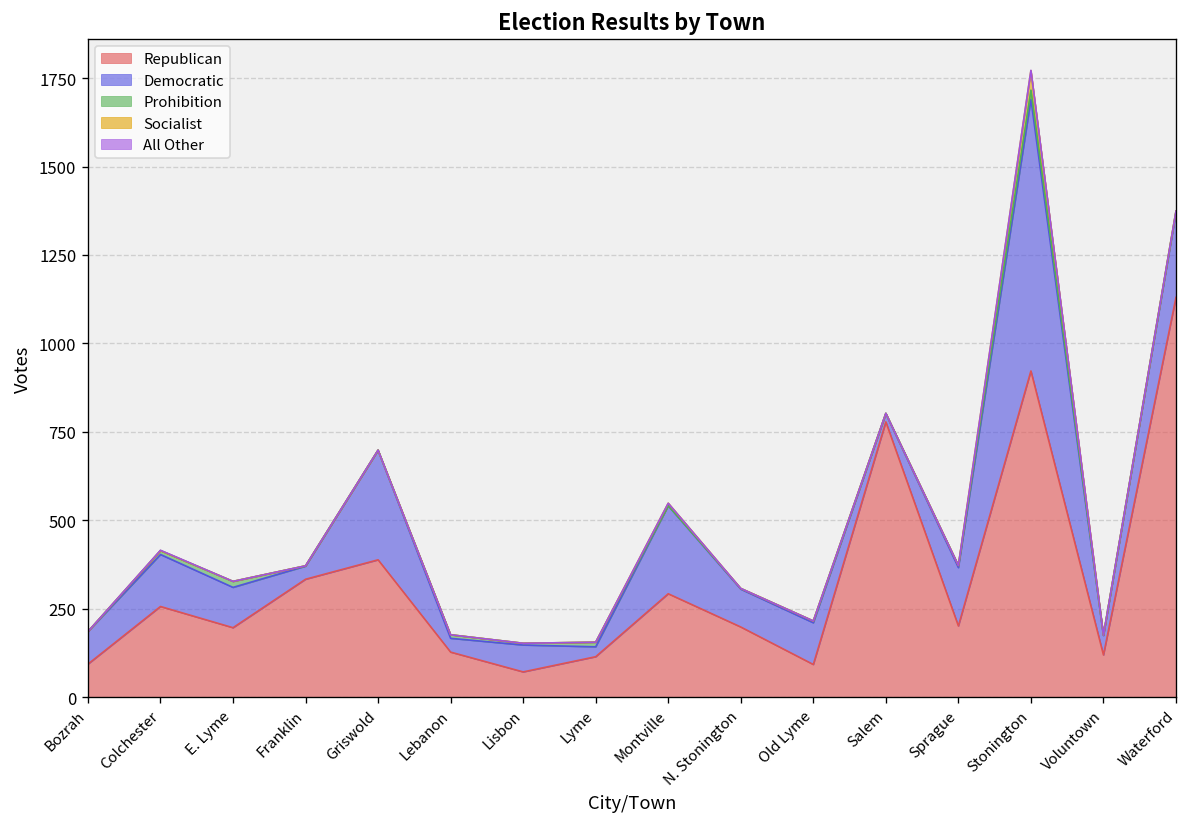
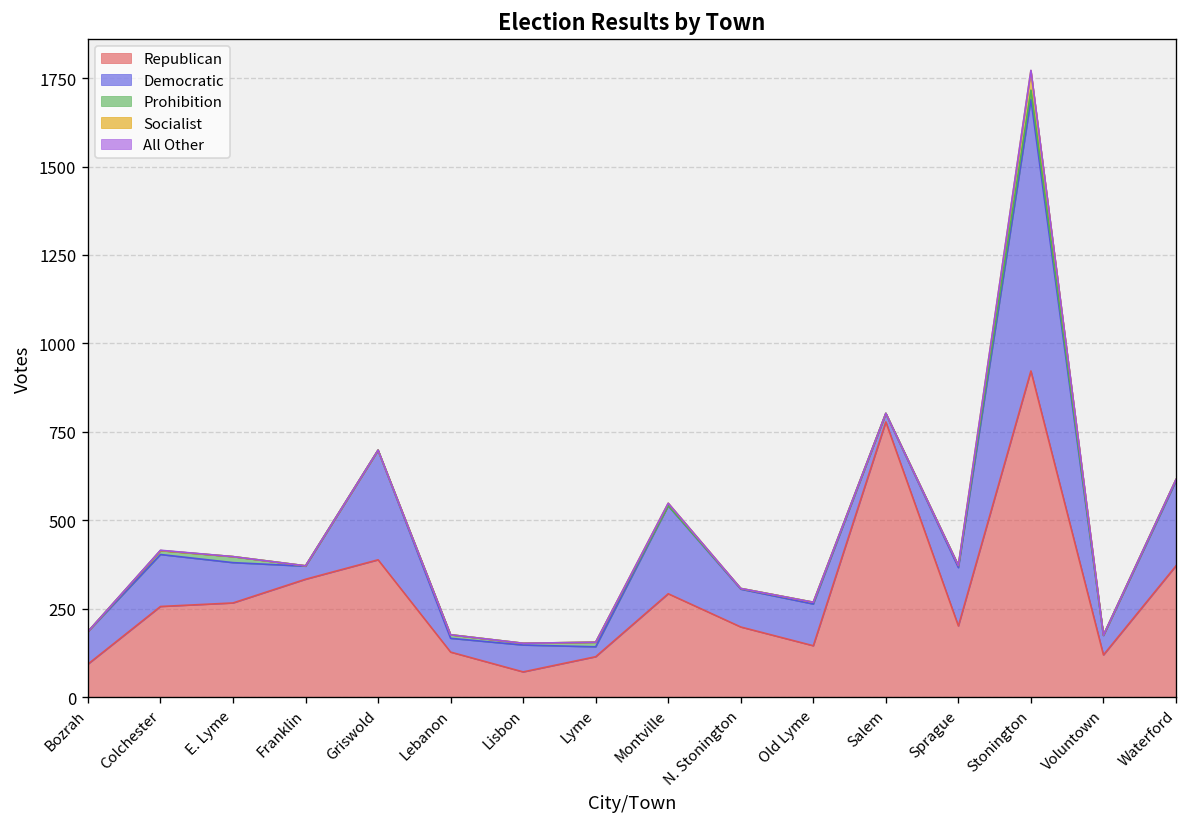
  {
    "Republican": {
      "Bozrah": 90,
      "Colchester": 260,
-     "E. Lyme": 200,
+     "E. Lyme": 270,
      "Franklin": 330,
      "Griswold": 390,
      "Lebanon": 130,
      "Lisbon": 70,
      "Lyme": 110,
      "Montville": 290,
      "N. Stonington": 200,
-     "Old Lyme": 90,
+     "Old Lyme": 150,
      "Salem": 780,
      "Sprague": 200,
      "Stonington": 920,
      "Voluntown": 120,
-     "Waterford": 1130
+     "Waterford": 370
    },
    "Democratic": {
      "Colchester": 150,
      "E. Lyme": 110,
      "Lebanon": 40,
      "Lyme": 30,
      "Stonington": 770
    },
    "Prohibition": {
      "Stonington": 30
    }
  }
